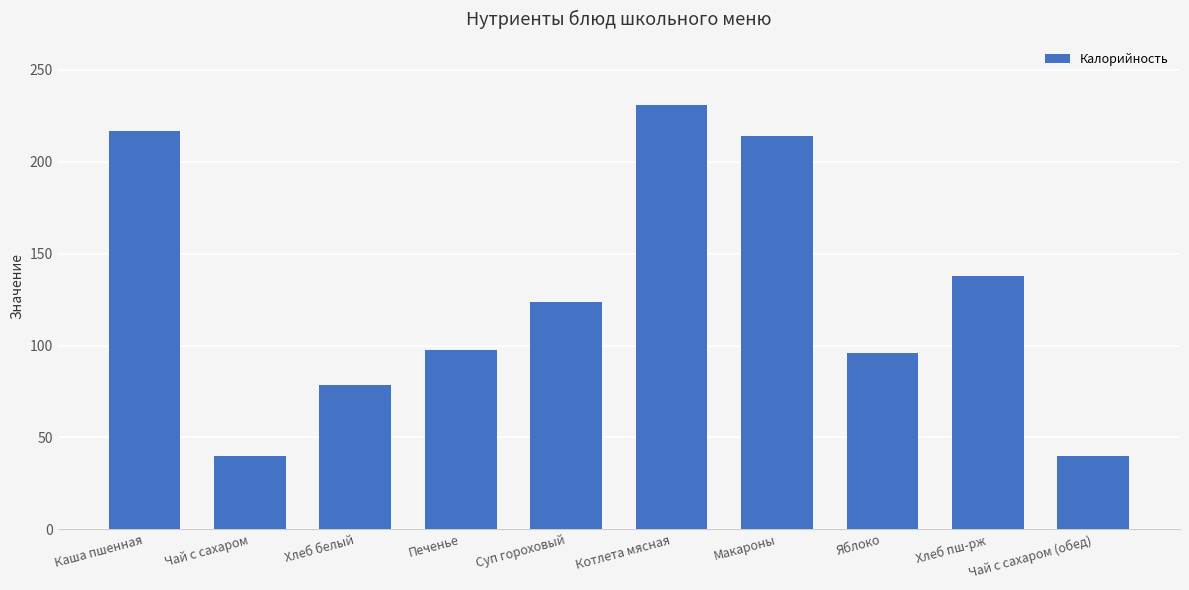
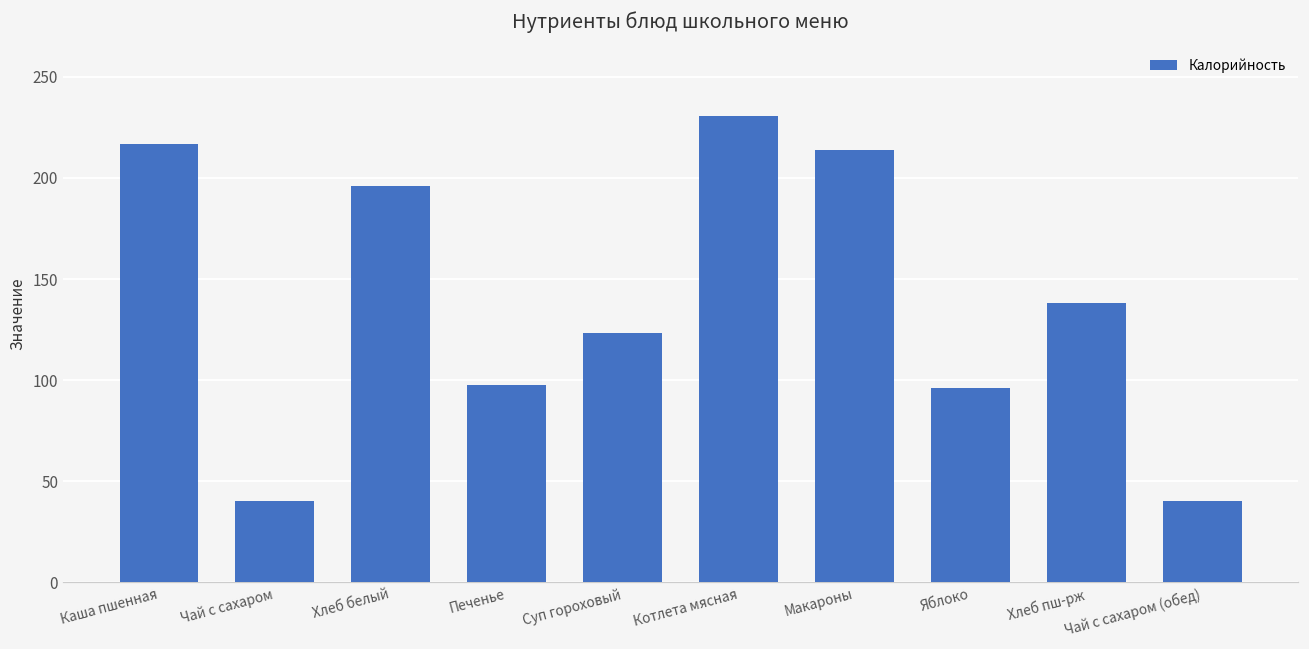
  {
    "Каша пшенная": 217,
    "Чай с сахаром": 40,
-   "Хлеб белый": 79,
+   "Хлеб белый": 196,
    "Печенье": 98,
    "Суп гороховый": 124,
    "Котлета мясная": 231,
    "Макароны": 214,
    "Яблоко": 96,
    "Хлеб пш-рж": 138,
    "Чай с сахаром (обед)": 40
  }
